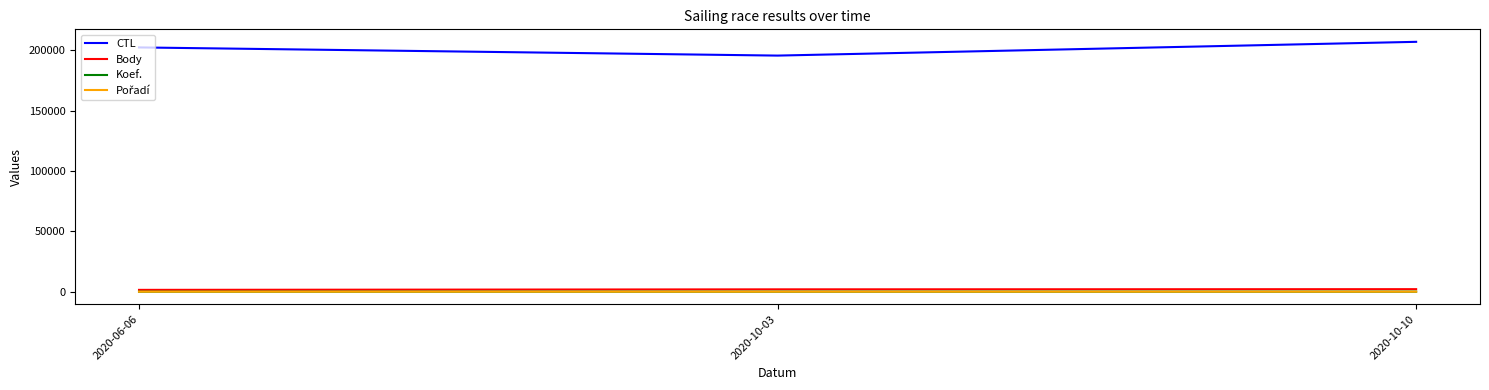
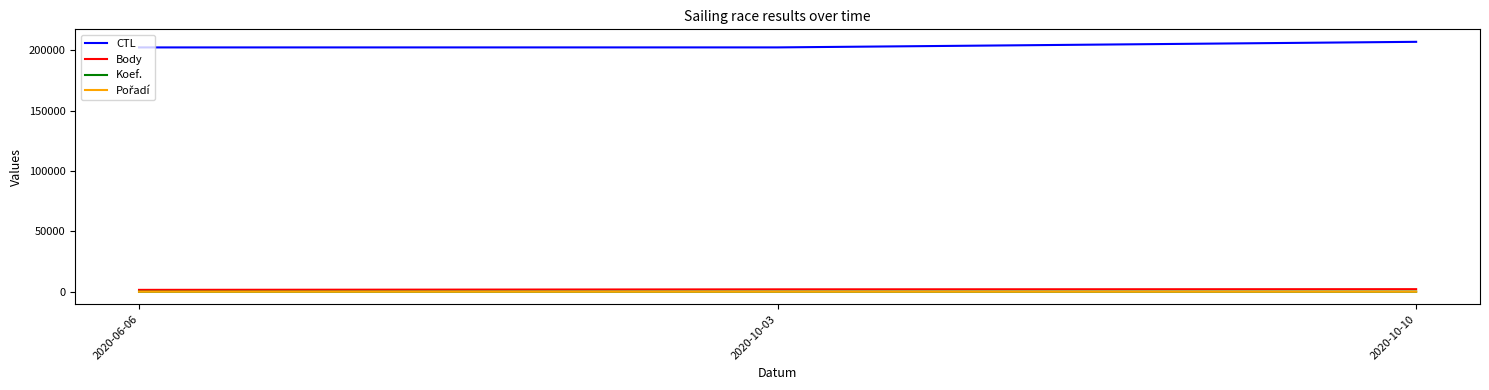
  {
    "CTL": {
-     "2020-10-03": 196000,
+     "2020-10-03": 202000,
      "2020-10-10": 207000
    }
  }
